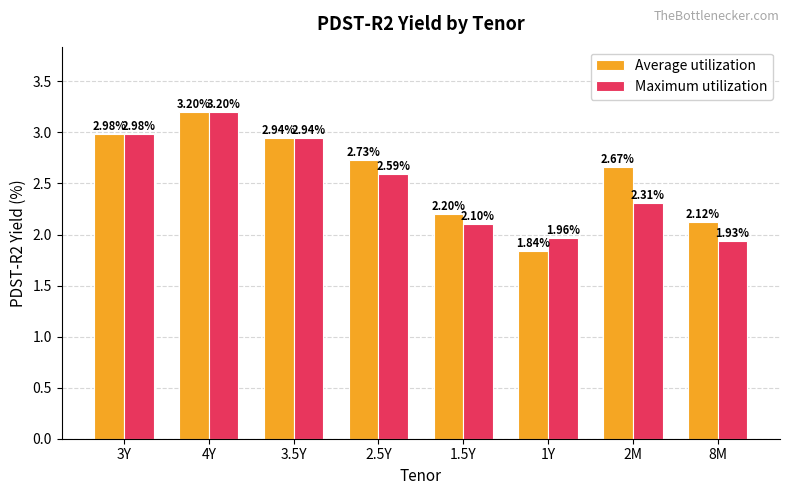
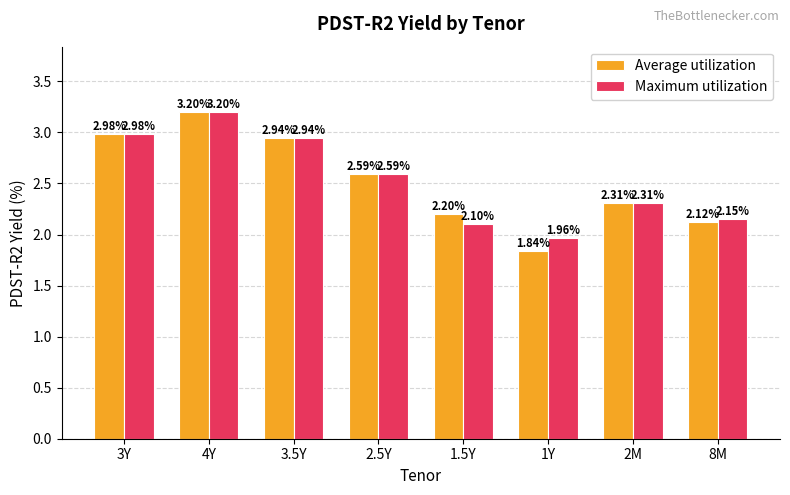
  {
    "Average utilization": {
      "3Y": "2.98%",
      "4Y": "3.20%",
      "3.5Y": "2.94%",
-     "2.5Y": "2.73%",
+     "2.5Y": "2.59%",
      "1.5Y": "2.20%",
      "1Y": "1.84%",
-     "2M": "2.67%",
+     "2M": "2.31%",
      "8M": "2.12%"
    },
    "Maximum utilization": {
      "3Y": "2.98%",
      "4Y": "3.20%",
      "3.5Y": "2.94%",
      "2.5Y": "2.59%",
      "1.5Y": "2.10%",
      "1Y": "1.96%",
      "2M": "2.31%",
-     "8M": "1.93%"
+     "8M": "2.15%"
    }
  }
